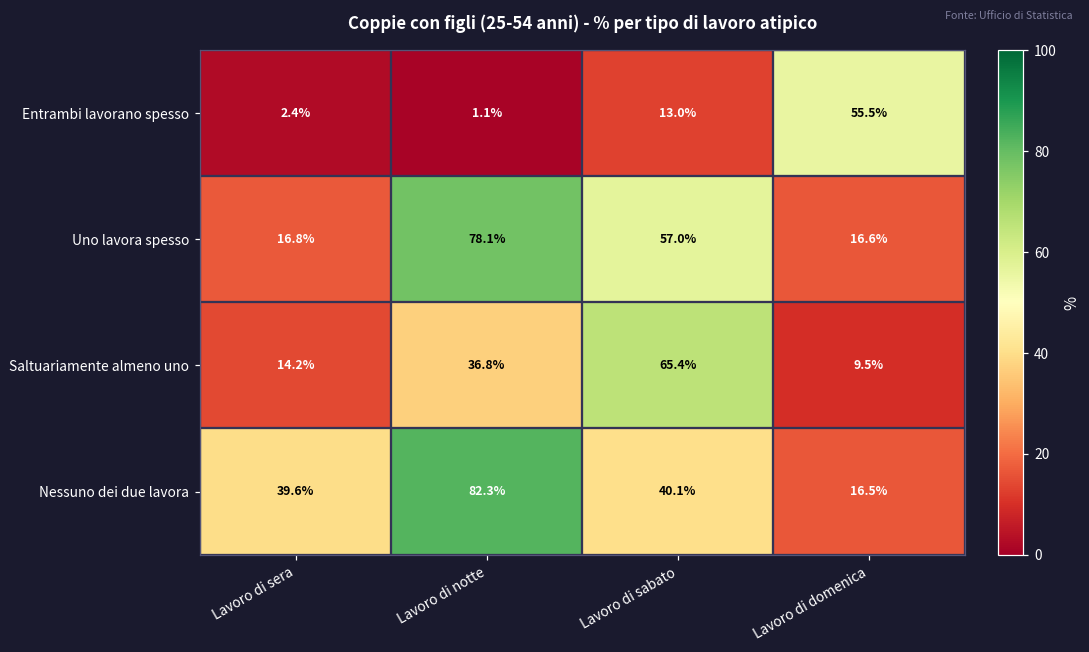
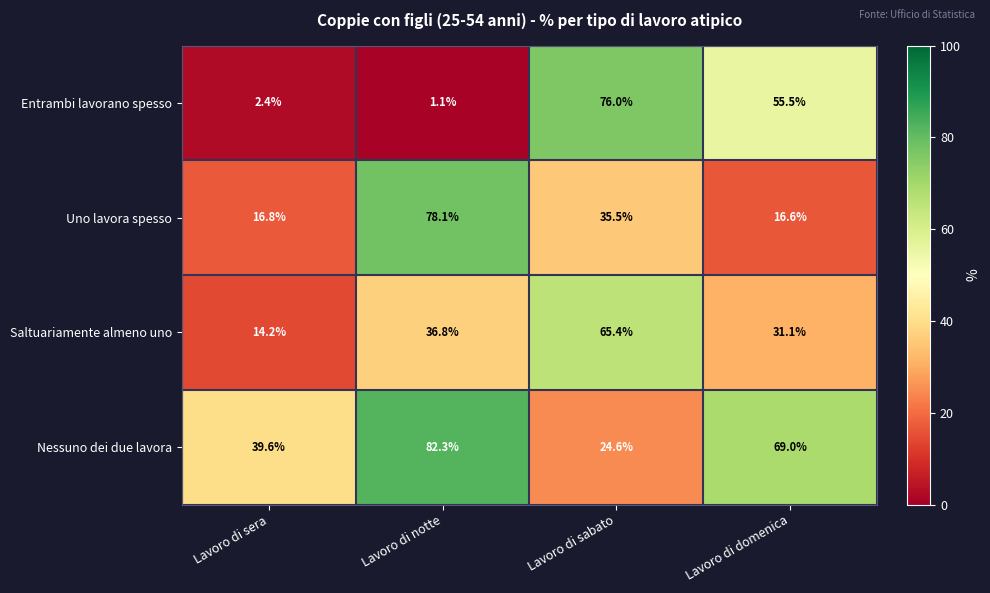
  {
    "Entrambi lavorano spesso": {
      "Lavoro di sera": "2.4%",
      "Lavoro di notte": "1.1%",
-     "Lavoro di sabato": "13.0%",
+     "Lavoro di sabato": "76.0%",
      "Lavoro di domenica": "55.5%"
    },
    "Uno lavora spesso": {
      "Lavoro di sera": "16.8%",
      "Lavoro di notte": "78.1%",
-     "Lavoro di sabato": "57.0%",
+     "Lavoro di sabato": "35.5%",
      "Lavoro di domenica": "16.6%"
    },
    "Saltuariamente almeno uno": {
      "Lavoro di sera": "14.2%",
      "Lavoro di notte": "36.8%",
      "Lavoro di sabato": "65.4%",
-     "Lavoro di domenica": "9.5%"
+     "Lavoro di domenica": "31.1%"
    },
    "Nessuno dei due lavora": {
      "Lavoro di sera": "39.6%",
      "Lavoro di notte": "82.3%",
-     "Lavoro di sabato": "40.1%",
-     "Lavoro di domenica": "16.5%"
+     "Lavoro di sabato": "24.6%",
+     "Lavoro di domenica": "69.0%"
    }
  }
